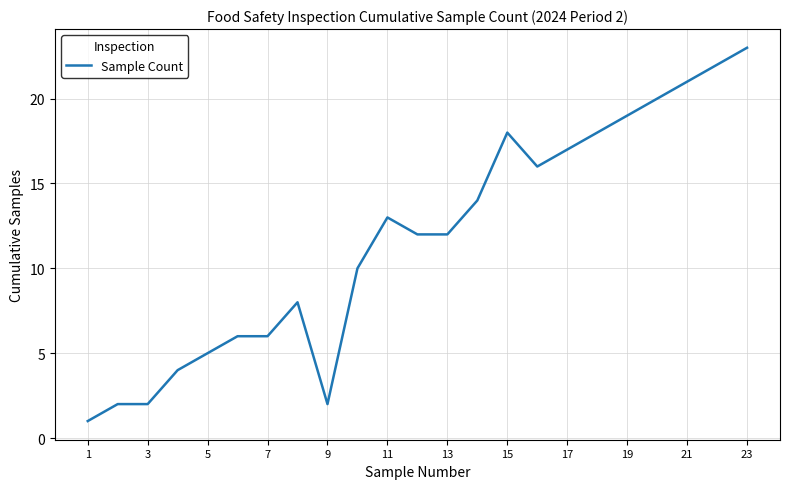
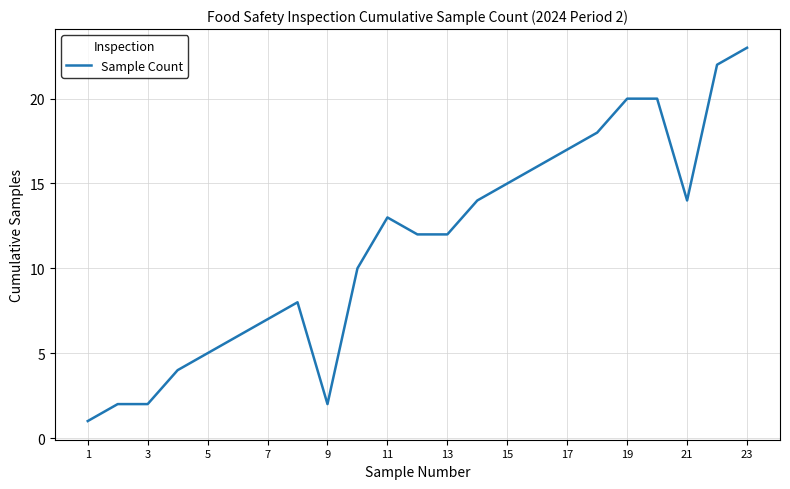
  {
    "1": 1,
    "3": 2,
    "5": 5,
-   "7": 6,
+   "7": 7,
    "9": 2,
    "11": 13,
    "13": 12,
-   "15": 18,
+   "15": 15,
    "17": 17,
-   "19": 19,
-   "21": 21,
+   "19": 20,
+   "21": 14,
    "23": 23
  }
